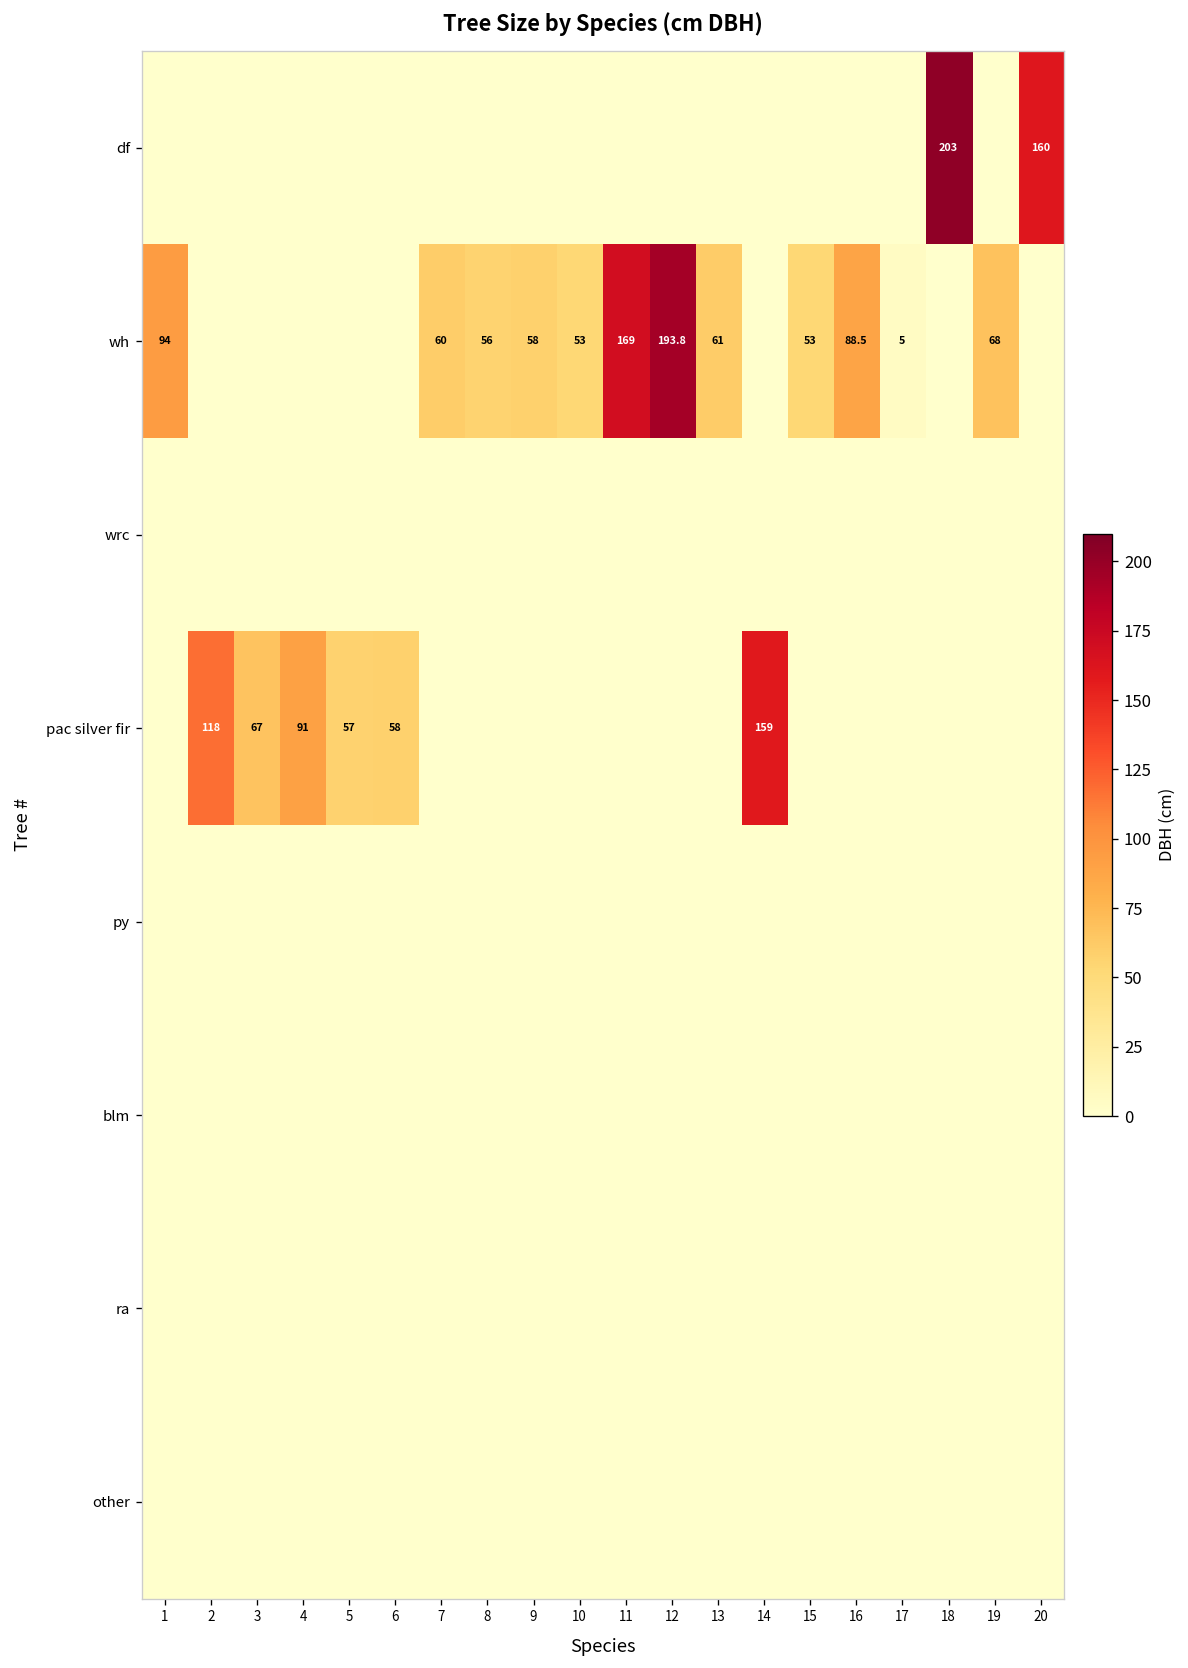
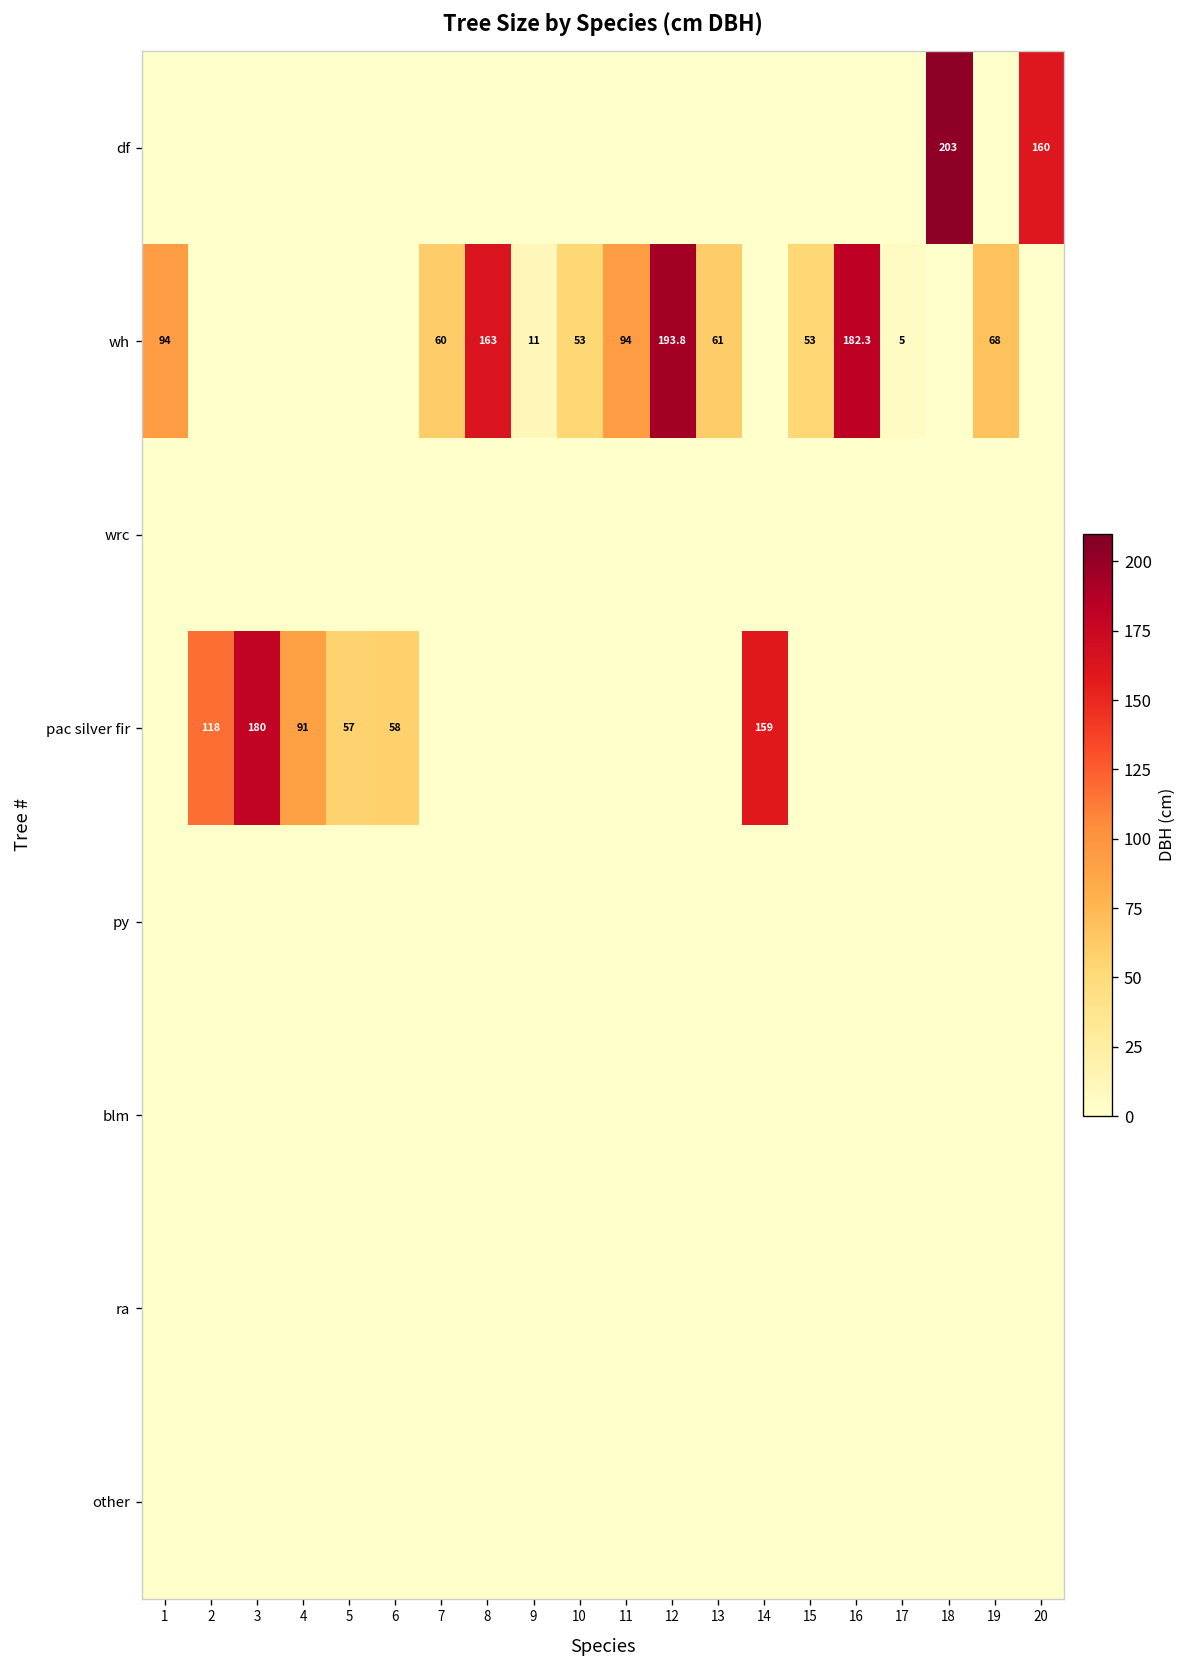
  {
    "df": {
      "18": 203,
      "20": 160
    },
    "wh": {
      "1": 94,
      "7": 60,
-     "8": 56,
-     "9": 58,
+     "8": 163,
+     "9": 11,
      "10": 53,
-     "11": 169,
+     "11": 94,
      "12": 193.8,
      "13": 61,
      "15": 53,
-     "16": 88.5,
+     "16": 182.3,
      "17": 5,
      "19": 68
    },
    "pac silver fir": {
      "2": 118,
-     "3": 67,
+     "3": 180,
      "4": 91,
      "5": 57,
      "6": 58,
      "14": 159
    }
  }
